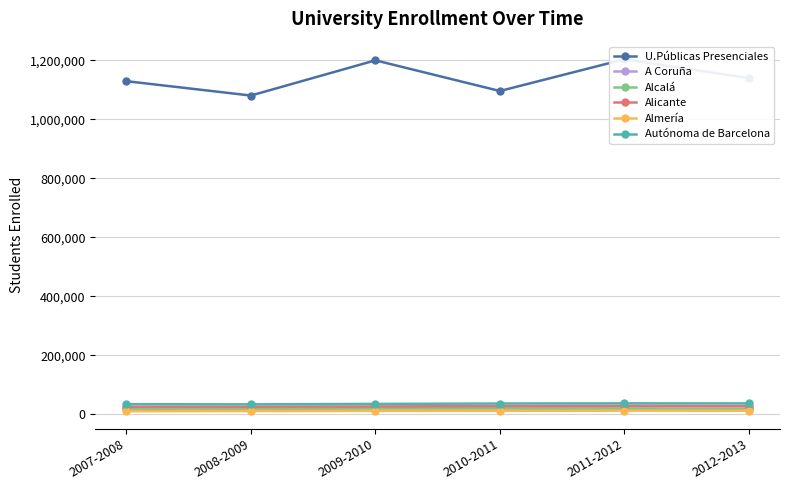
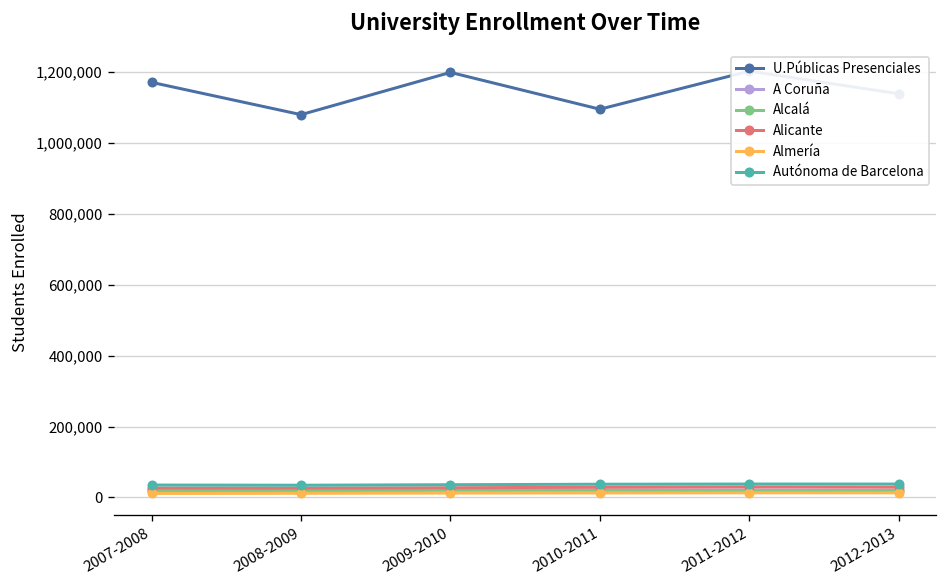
  {
    "U.Públicas Presenciales": {
-     "2007-2008": "1,130,000",
+     "2007-2008": "1,170,000",
      "2008-2009": "1,080,000",
      "2009-2010": "1,200,000",
      "2010-2011": "1,100,000"
    },
    "Autónoma de Barcelona": {
      "2012-2013": "40,000"
    }
  }
